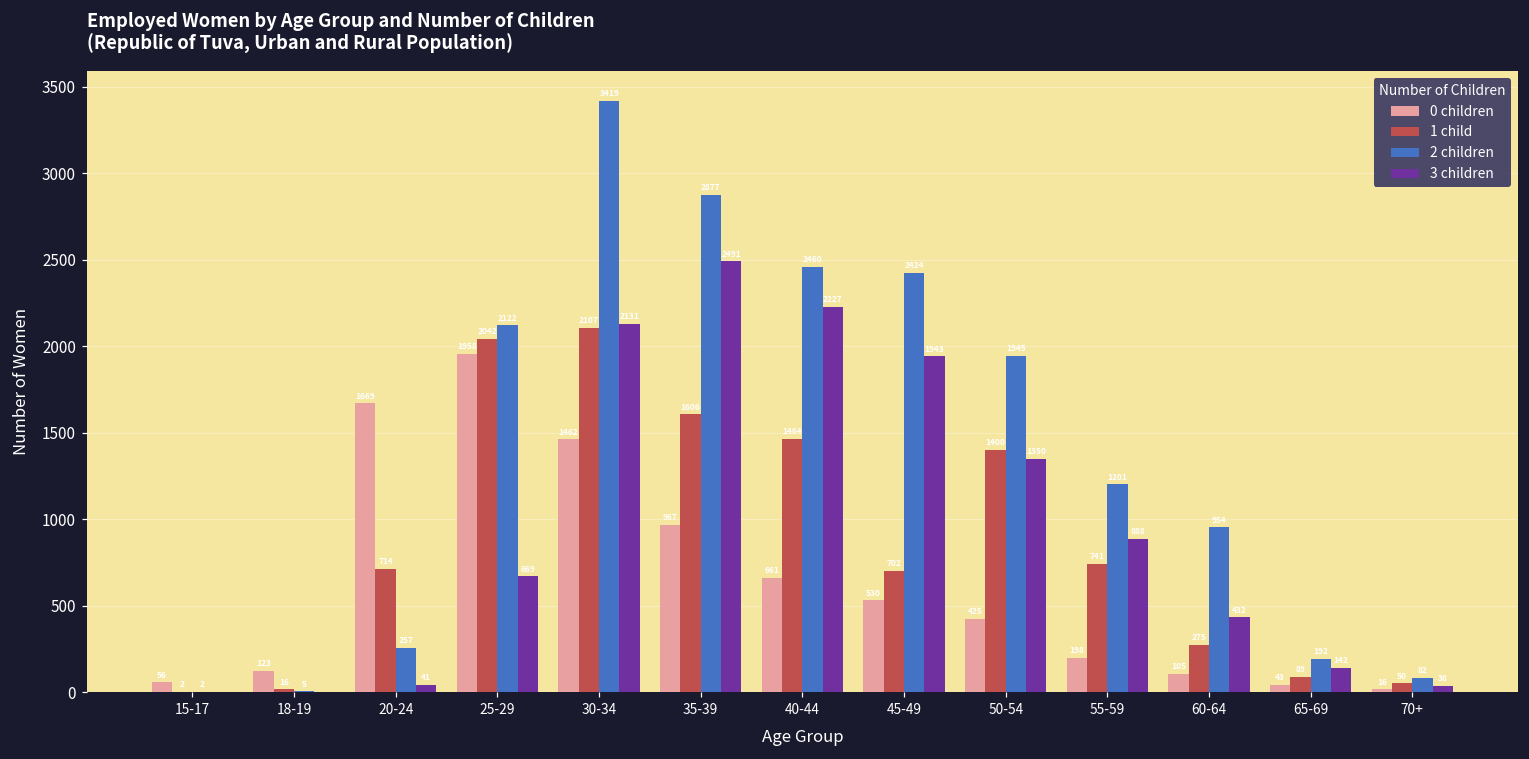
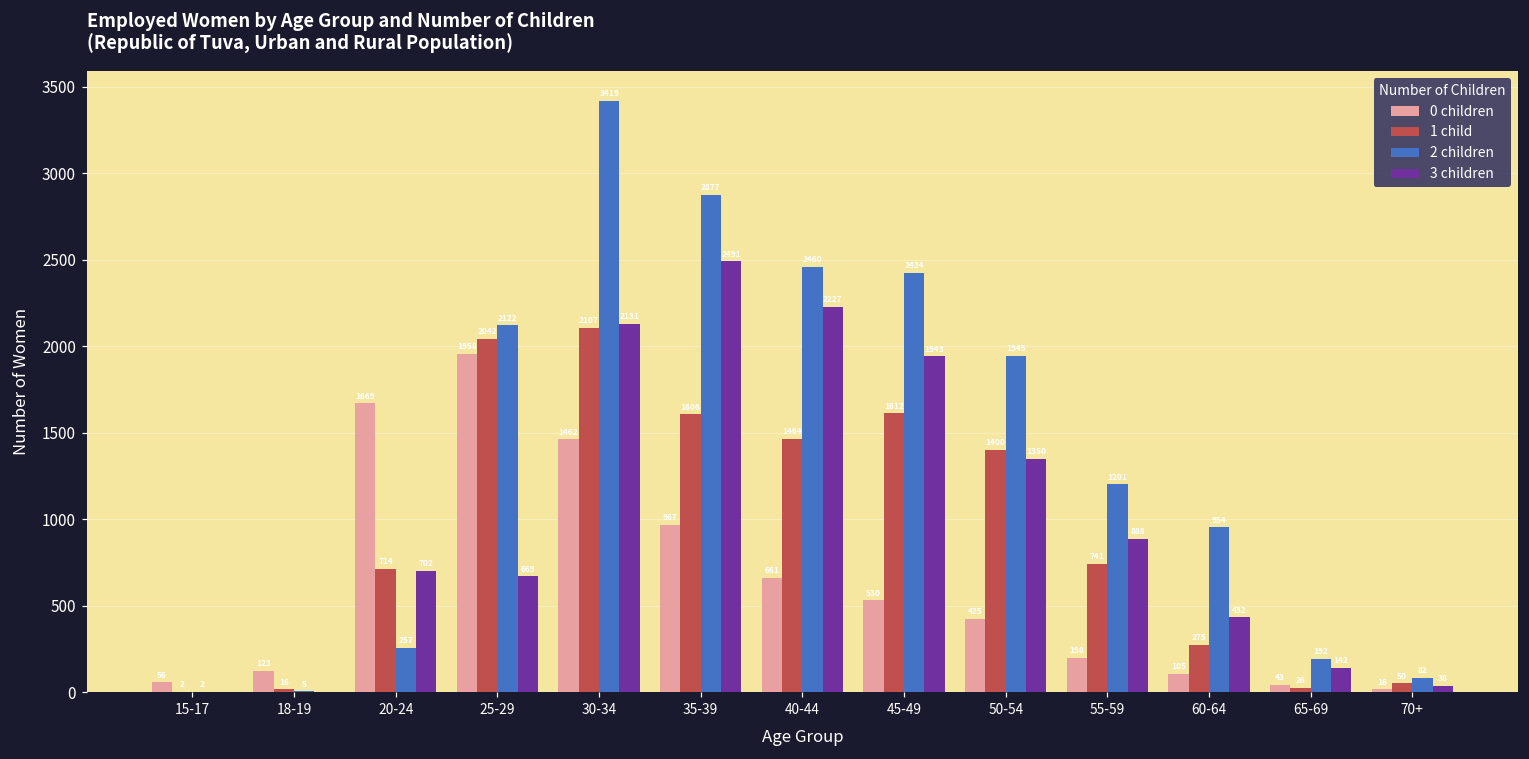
  {
    "0 children": {
      "15-17": 56,
      "18-19": 123,
      "20-24": 1669,
      "25-29": 1958,
      "30-34": 1462,
      "35-39": 967,
      "40-44": 661,
      "45-49": 530,
      "50-54": 425,
      "55-59": 198,
      "60-64": 105,
      "65-69": 43,
      "70+": 16
    },
    "1 child": {
      "15-17": 2,
      "18-19": 16,
      "20-24": 714,
      "25-29": 2042,
      "30-34": 2107,
      "35-39": 1606,
      "40-44": 1464,
-     "45-49": 702,
+     "45-49": 1612,
      "50-54": 1400,
      "55-59": 741,
      "60-64": 275,
-     "65-69": 89,
+     "65-69": 26,
      "70+": 50
    },
    "2 children": {
      "15-17": 2,
      "18-19": 5,
      "20-24": 257,
      "25-29": 2122,
      "30-34": 3419,
      "35-39": 2877,
      "40-44": 2460,
      "45-49": 2424,
      "50-54": 1945,
      "55-59": 1201,
      "60-64": 954,
      "65-69": 192,
      "70+": 82
    },
    "3 children": {
-     "20-24": 41,
+     "20-24": 702,
      "25-29": 669,
      "30-34": 2131,
      "35-39": 2491,
      "40-44": 2227,
      "45-49": 1943,
      "50-54": 1350,
      "55-59": 888,
      "60-64": 432,
      "65-69": 142,
      "70+": 38
    }
  }
